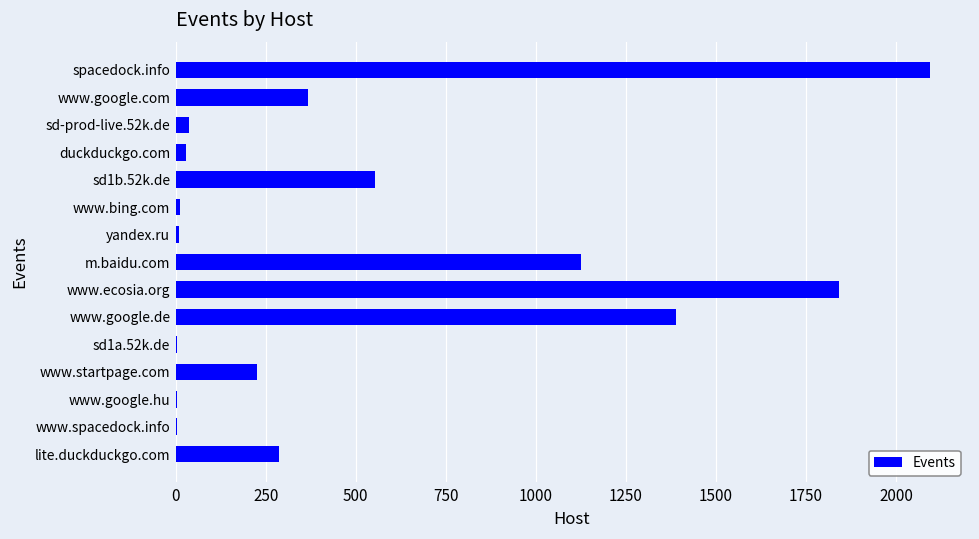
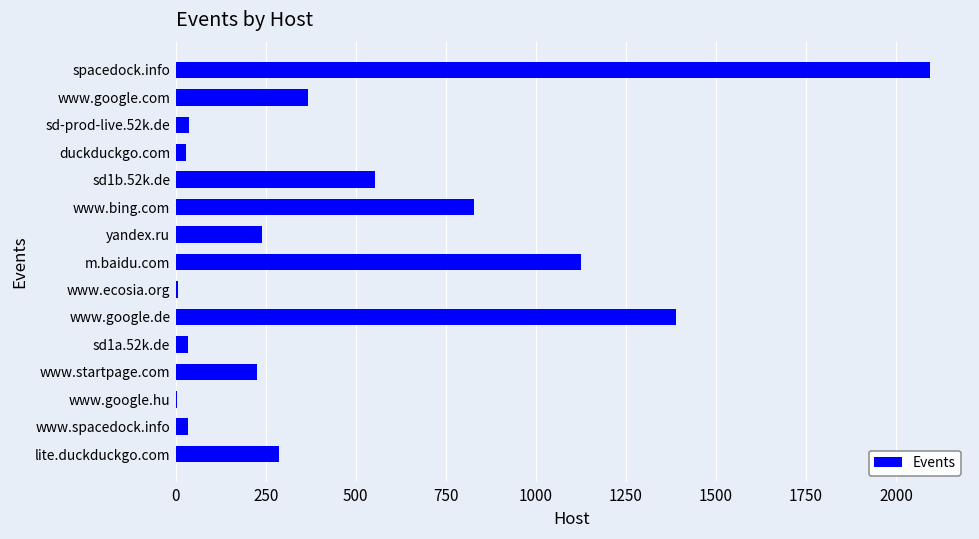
  {
    "spacedock.info": 2100,
    "www.google.com": 370,
    "sd-prod-live.52k.de": 40,
    "duckduckgo.com": 30,
    "sd1b.52k.de": 550,
-   "www.bing.com": 10,
-   "yandex.ru": 10,
+   "www.bing.com": 830,
+   "yandex.ru": 240,
    "m.baidu.com": 1120,
-   "www.ecosia.org": 1840,
+   "www.ecosia.org": 10,
    "www.google.de": 1390,
-   "sd1a.52k.de": 10,
+   "sd1a.52k.de": 30,
    "www.startpage.com": 230,
-   "www.spacedock.info": 0,
+   "www.spacedock.info": 30,
    "lite.duckduckgo.com": 290
  }
